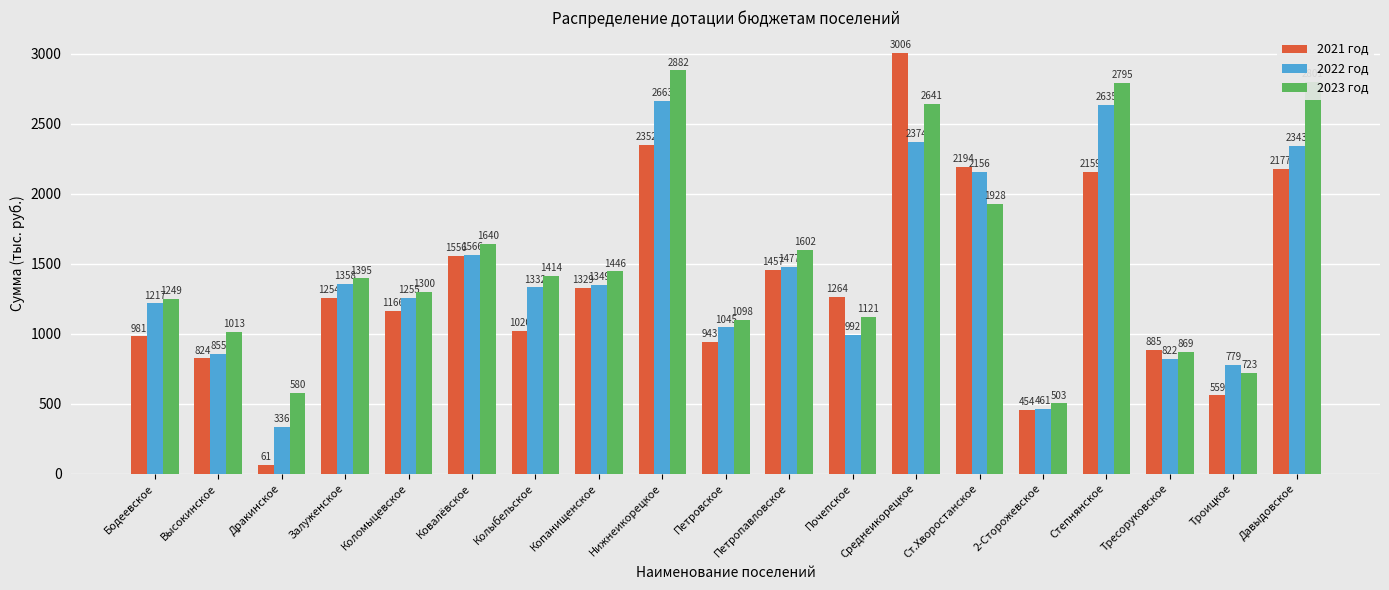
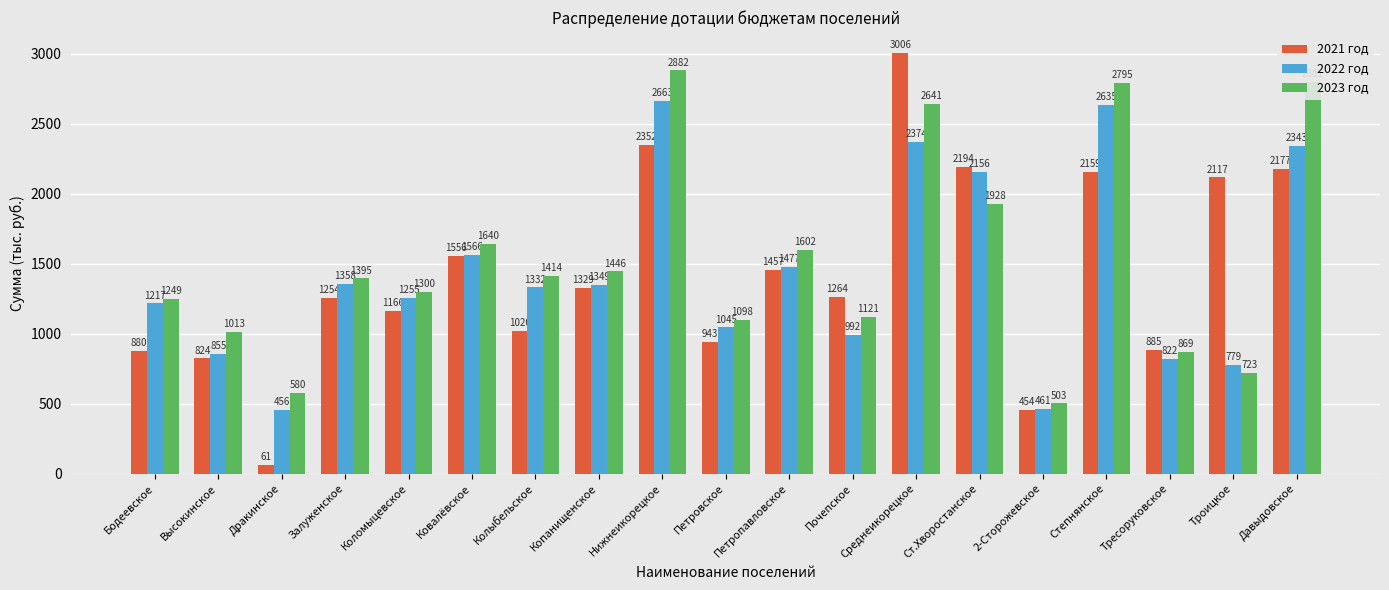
  {
    "2021 год": {
-     "Бодеевское": 981,
+     "Бодеевское": 880,
      "Высокинское": 824,
      "Дракинское": 61,
      "Залуженское": 1254,
      "Коломыцевское": 1166,
      "Колыбельское": 1020,
      "Нижнеикорецкое": 2352,
      "Петровское": 943,
      "Почепское": 1264,
      "Среднеикорецкое": 3006,
      "Ст.Хворостанское": 2194,
      "2-Сторожевское": 454,
      "Степнянское": 2159,
      "Тресоруковское": 885,
-     "Троицкое": 559,
+     "Троицкое": 2117,
      "Давыдовское": 2177
    },
    "2022 год": {
      "Бодеевское": 1217,
      "Высокинское": 855,
-     "Дракинское": 336,
+     "Дракинское": 456,
      "Залуженское": 1358,
      "Коломыцевское": 1255,
      "Колыбельское": 1332,
      "Нижнеикорецкое": 2663,
      "Петровское": 1045,
      "Почепское": 992,
      "Среднеикорецкое": 2374,
      "Ст.Хворостанское": 2156,
      "2-Сторожевское": 461,
      "Степнянское": 2635,
      "Тресоруковское": 822,
      "Троицкое": 779,
      "Давыдовское": 2343
    },
    "2023 год": {
      "Бодеевское": 1249,
      "Высокинское": 1013,
      "Дракинское": 580,
      "Залуженское": 1395,
      "Коломыцевское": 1300,
      "Ковалёвское": 1640,
      "Колыбельское": 1414,
      "Копанищенское": 1446,
      "Нижнеикорецкое": 2882,
      "Петровское": 1098,
      "Петропавловское": 1602,
      "Почепское": 1121,
      "Среднеикорецкое": 2641,
      "Ст.Хворостанское": 1928,
      "2-Сторожевское": 503,
      "Степнянское": 2795,
      "Тресоруковское": 869,
      "Троицкое": 723
    }
  }
